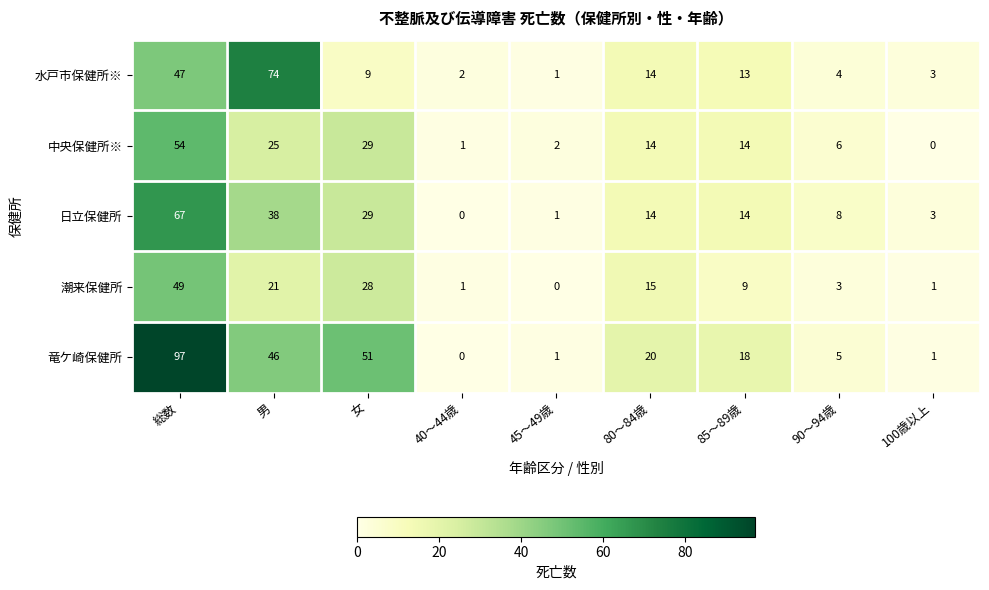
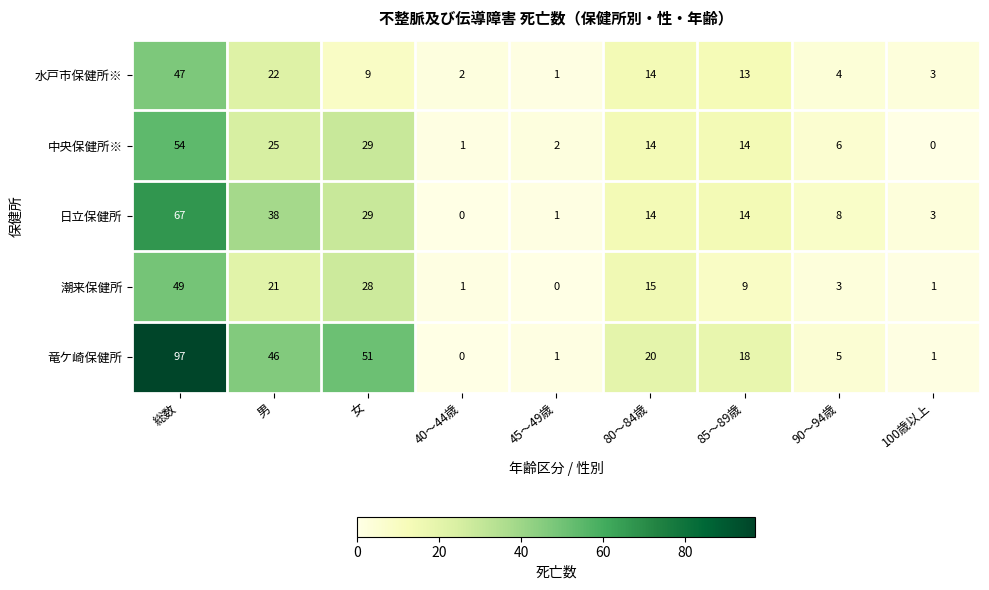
  {
    "水戸市保健所※": {
      "総数": 47,
-     "男": 74,
+     "男": 22,
      "女": 9,
      "40～44歳": 2,
      "45～49歳": 1,
      "80～84歳": 14,
      "85～89歳": 13,
      "90～94歳": 4,
      "100歳以上": 3
    },
    "中央保健所※": {
      "総数": 54,
      "男": 25,
      "女": 29,
      "40～44歳": 1,
      "45～49歳": 2,
      "80～84歳": 14,
      "85～89歳": 14,
      "90～94歳": 6,
      "100歳以上": 0
    },
    "日立保健所": {
      "総数": 67,
      "男": 38,
      "女": 29,
      "40～44歳": 0,
      "45～49歳": 1,
      "80～84歳": 14,
      "85～89歳": 14,
      "90～94歳": 8,
      "100歳以上": 3
    },
    "潮来保健所": {
      "総数": 49,
      "男": 21,
      "女": 28,
      "40～44歳": 1,
      "45～49歳": 0,
      "80～84歳": 15,
      "85～89歳": 9,
      "90～94歳": 3,
      "100歳以上": 1
    },
    "竜ケ崎保健所": {
      "総数": 97,
      "男": 46,
      "女": 51,
      "40～44歳": 0,
      "45～49歳": 1,
      "80～84歳": 20,
      "85～89歳": 18,
      "90～94歳": 5,
      "100歳以上": 1
    }
  }
